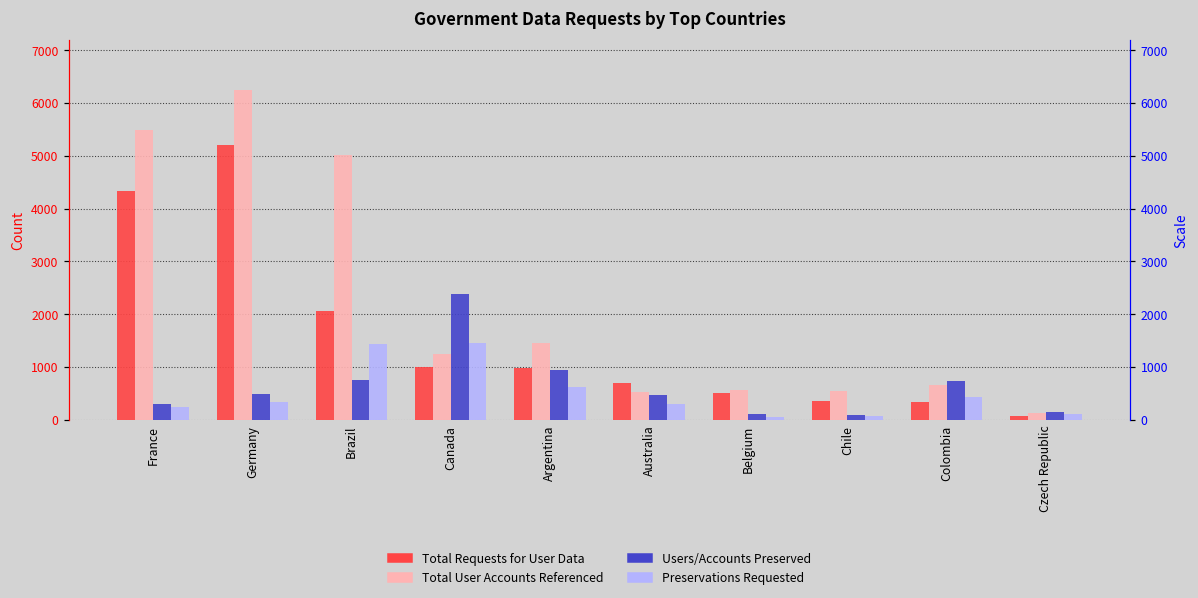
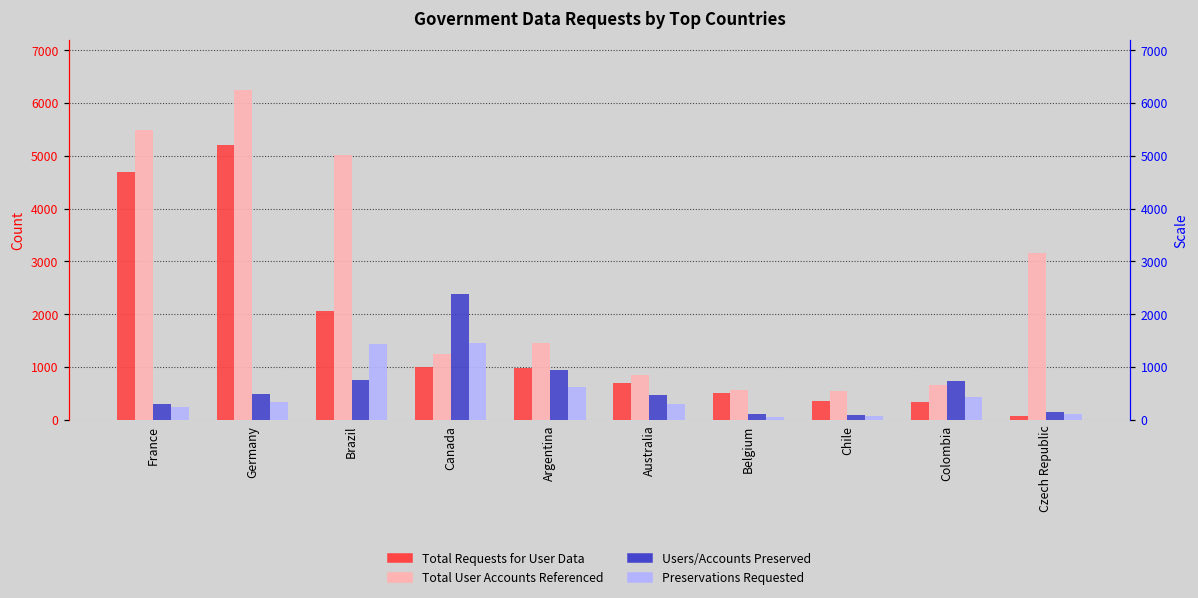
  {
    "Total Requests for User Data": {
-     "France": 4300,
+     "France": 4700,
      "Germany": 5200,
      "Brazil": 2100,
      "Canada": 1000,
      "Argentina": 1000,
      "Australia": 700,
      "Belgium": 500,
      "Chile": 400,
      "Colombia": 300,
      "Czech Republic": 100
    },
    "Total User Accounts Referenced": {
      "France": 5500,
      "Germany": 6300,
      "Brazil": 5000,
      "Canada": 1200,
      "Argentina": 1400,
-     "Australia": 500,
+     "Australia": 800,
      "Belgium": 600,
      "Chile": 500,
      "Colombia": 700,
-     "Czech Republic": 100
+     "Czech Republic": 3200
    },
    "Users/Accounts Preserved": {
      "France": 300,
      "Germany": 500,
      "Brazil": 800,
      "Canada": 2400,
      "Argentina": 1000,
      "Australia": 500,
      "Belgium": 100,
      "Chile": 100,
      "Colombia": 700,
      "Czech Republic": 100
    },
    "Preservations Requested": {
      "France": 200,
      "Germany": 300,
      "Brazil": 1400,
      "Canada": 1500,
      "Argentina": 600,
      "Australia": 300,
      "Belgium": 100,
      "Chile": 100,
      "Colombia": 400,
      "Czech Republic": 100
    }
  }
